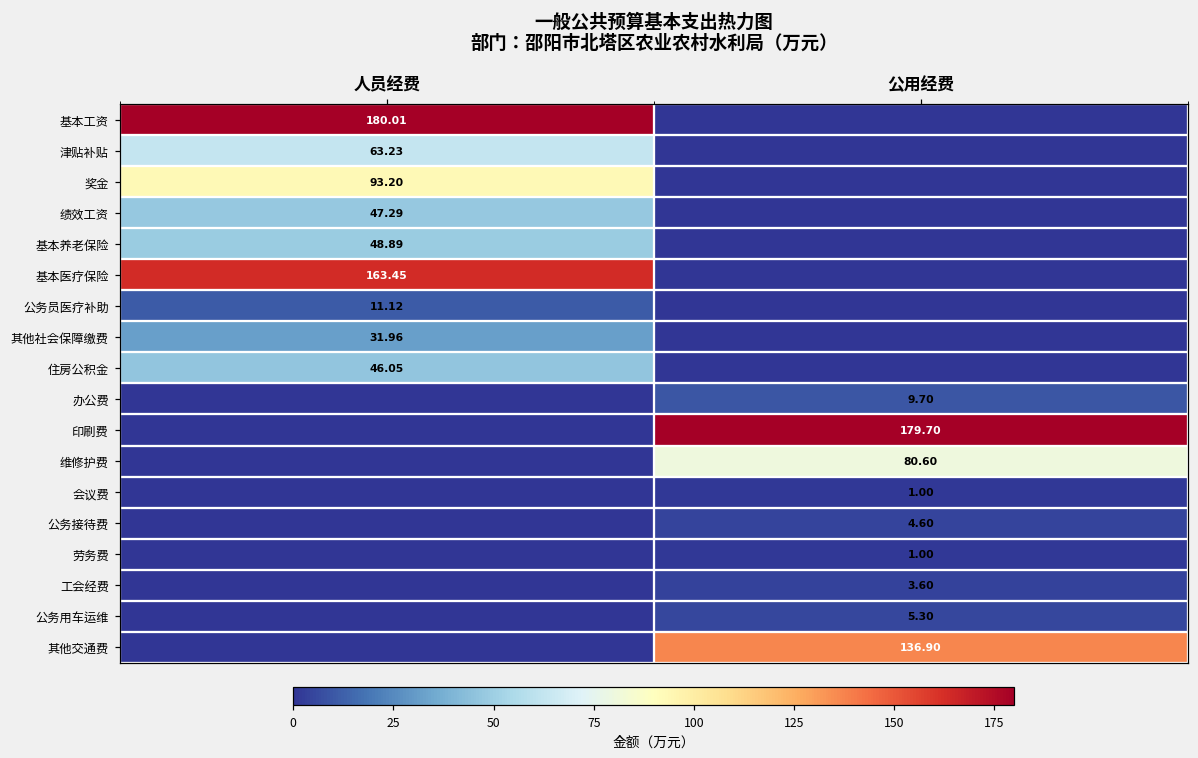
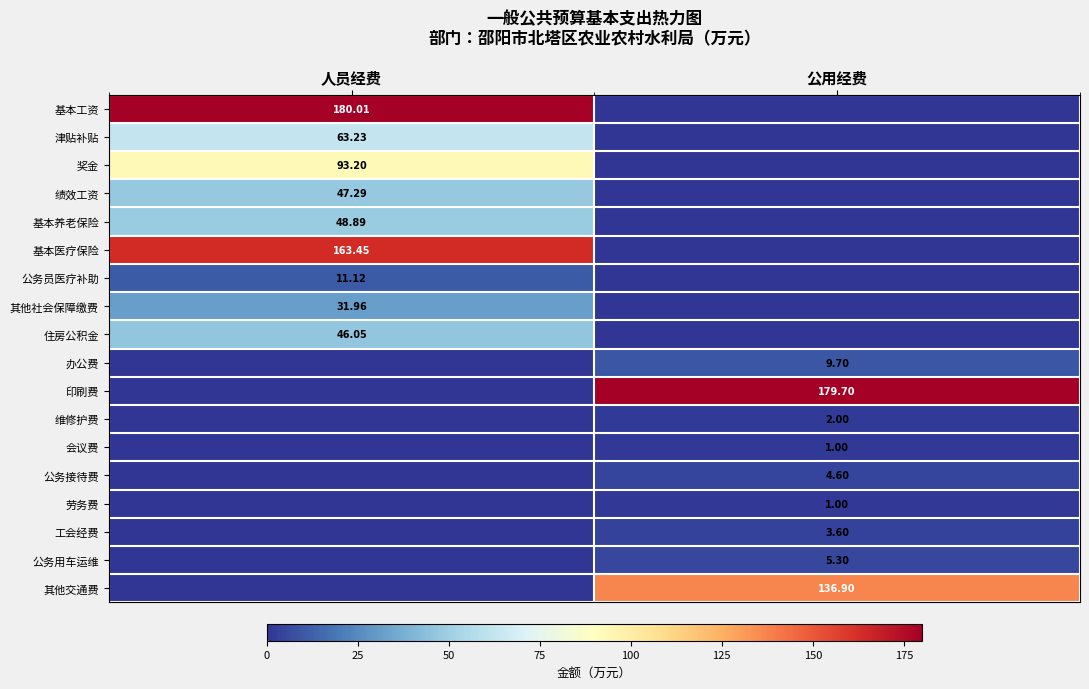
  {
    "基本工资": {
      "人员经费": 180.01
    },
    "津贴补贴": {
      "人员经费": 63.23
    },
    "奖金": {
      "人员经费": 93.20
    },
    "绩效工资": {
      "人员经费": 47.29
    },
    "基本养老保险": {
      "人员经费": 48.89
    },
    "基本医疗保险": {
      "人员经费": 163.45
    },
    "公务员医疗补助": {
      "人员经费": 11.12
    },
    "其他社会保障缴费": {
      "人员经费": 31.96
    },
    "住房公积金": {
      "人员经费": 46.05
    },
    "办公费": {
      "公用经费": 9.70
    },
    "印刷费": {
      "公用经费": 179.70
    },
    "维修护费": {
-     "公用经费": 80.60
+     "公用经费": 2.00
    },
    "会议费": {
      "公用经费": 1.00
    },
    "公务接待费": {
      "公用经费": 4.60
    },
    "劳务费": {
      "公用经费": 1.00
    },
    "工会经费": {
      "公用经费": 3.60
    },
    "公务用车运维": {
      "公用经费": 5.30
    },
    "其他交通费": {
      "公用经费": 136.90
    }
  }
